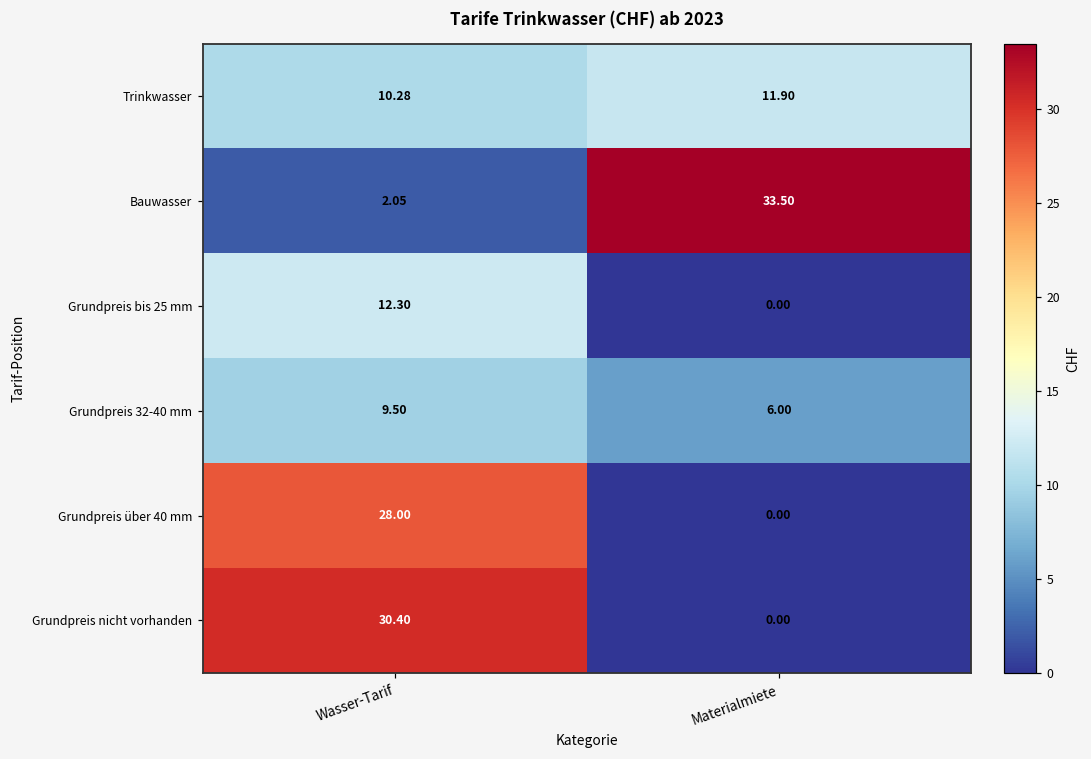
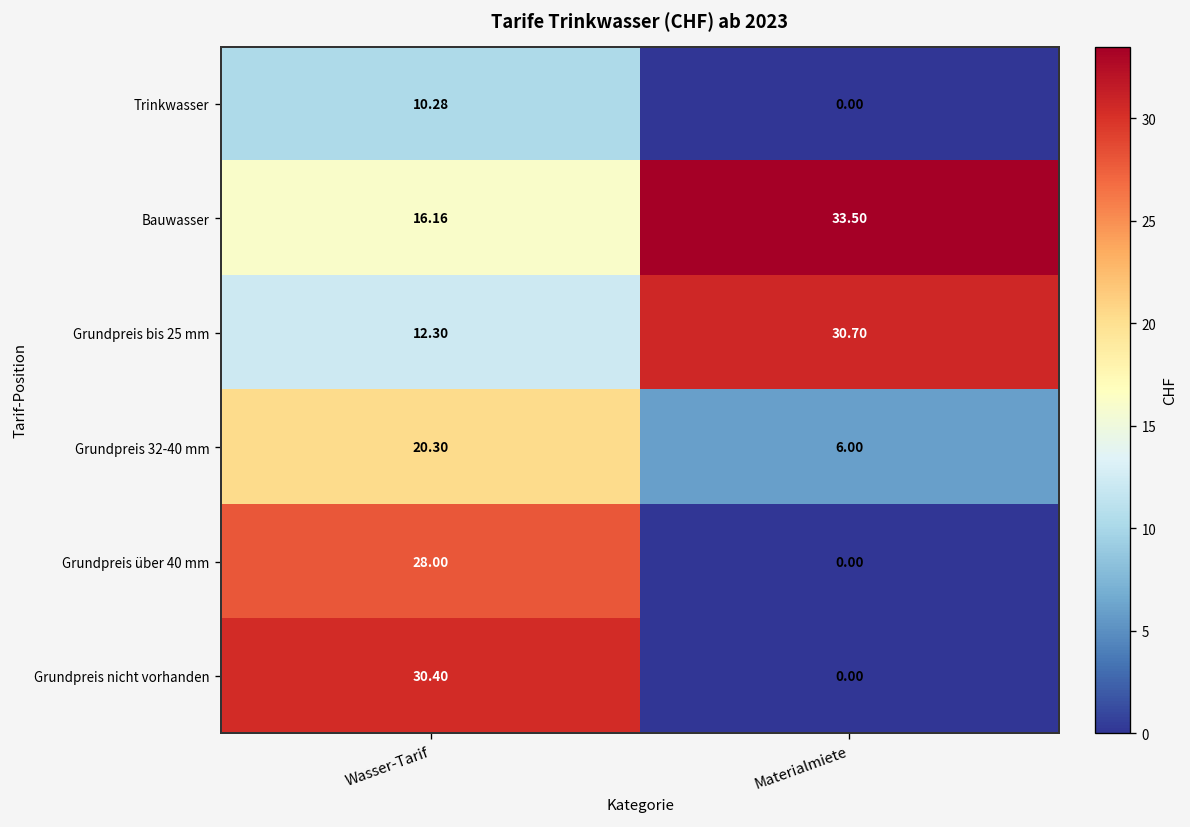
  {
    "Trinkwasser": {
      "Wasser-Tarif": 10.28,
-     "Materialmiete": 11.90
+     "Materialmiete": 0.00
    },
    "Bauwasser": {
-     "Wasser-Tarif": 2.05,
+     "Wasser-Tarif": 16.16,
      "Materialmiete": 33.50
    },
    "Grundpreis bis 25 mm": {
      "Wasser-Tarif": 12.30,
-     "Materialmiete": 0.00
+     "Materialmiete": 30.70
    },
    "Grundpreis 32-40 mm": {
-     "Wasser-Tarif": 9.50,
+     "Wasser-Tarif": 20.30,
      "Materialmiete": 6.00
    },
    "Grundpreis über 40 mm": {
      "Wasser-Tarif": 28.00,
      "Materialmiete": 0.00
    },
    "Grundpreis nicht vorhanden": {
      "Wasser-Tarif": 30.40,
      "Materialmiete": 0.00
    }
  }
